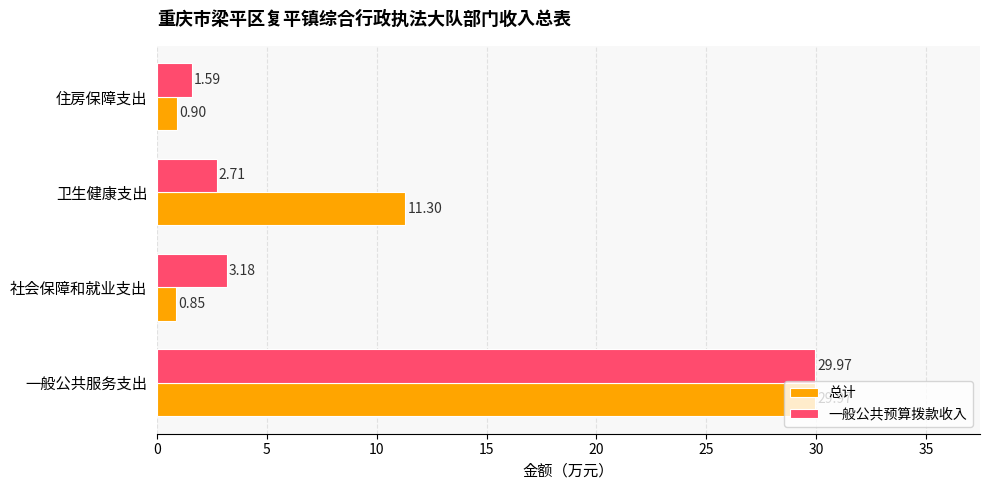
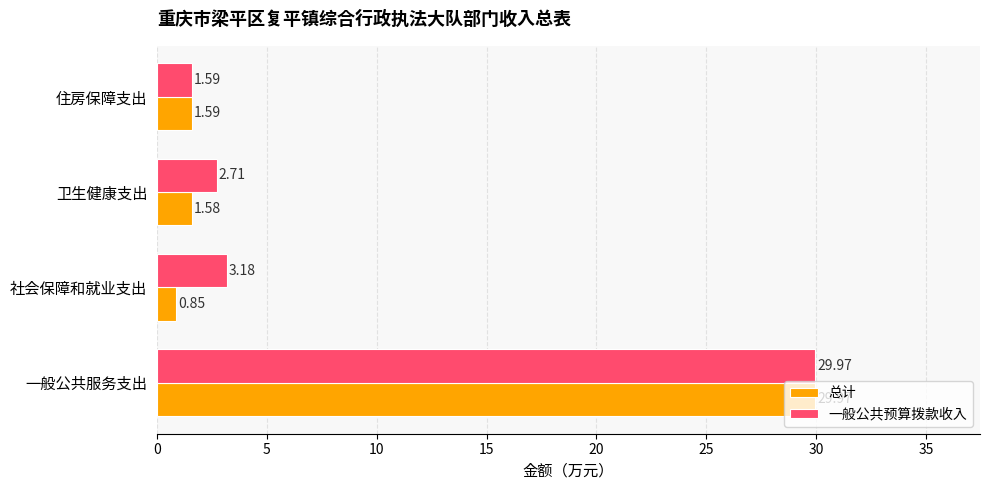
  {
    "总计": {
-     "住房保障支出": 0.90,
-     "卫生健康支出": 11.30,
+     "住房保障支出": 1.59,
+     "卫生健康支出": 1.58,
      "社会保障和就业支出": 0.85
    },
    "一般公共预算拨款收入": {
      "住房保障支出": 1.59,
      "卫生健康支出": 2.71,
      "社会保障和就业支出": 3.18,
      "一般公共服务支出": 29.97
    }
  }
